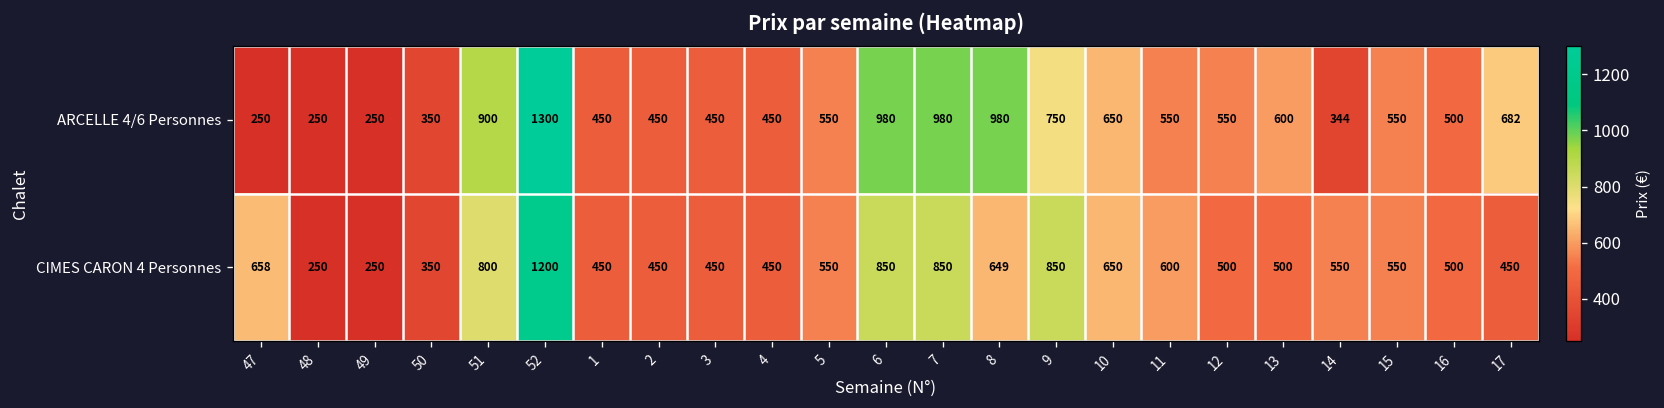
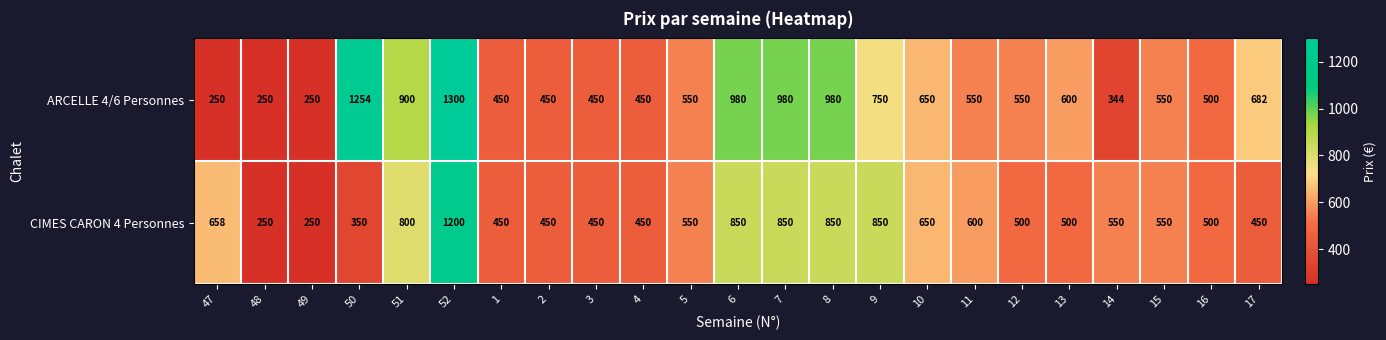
  {
    "ARCELLE 4/6 Personnes": {
      "47": 250,
      "48": 250,
      "49": 250,
-     "50": 350,
+     "50": 1254,
      "51": 900,
      "52": 1300,
      "1": 450,
      "2": 450,
      "3": 450,
      "4": 450,
      "5": 550,
      "6": 980,
      "7": 980,
      "8": 980,
      "9": 750,
      "10": 650,
      "11": 550,
      "12": 550,
      "13": 600,
      "14": 344,
      "15": 550,
      "16": 500,
      "17": 682
    },
    "CIMES CARON 4 Personnes": {
      "47": 658,
      "48": 250,
      "49": 250,
      "50": 350,
      "51": 800,
      "52": 1200,
      "1": 450,
      "2": 450,
      "3": 450,
      "4": 450,
      "5": 550,
      "6": 850,
      "7": 850,
-     "8": 649,
+     "8": 850,
      "9": 850,
      "10": 650,
      "11": 600,
      "12": 500,
      "13": 500,
      "14": 550,
      "15": 550,
      "16": 500,
      "17": 450
    }
  }
